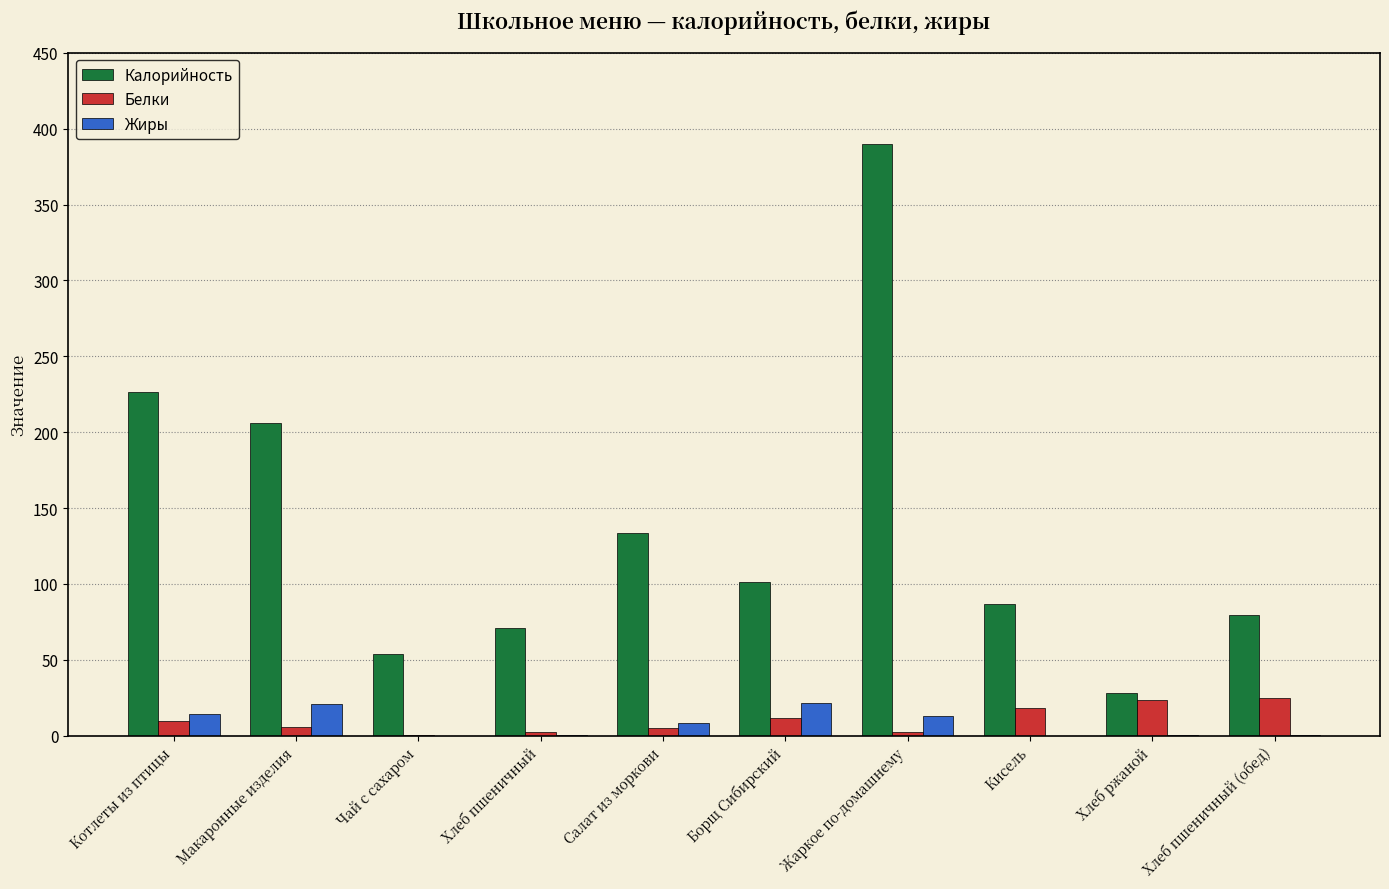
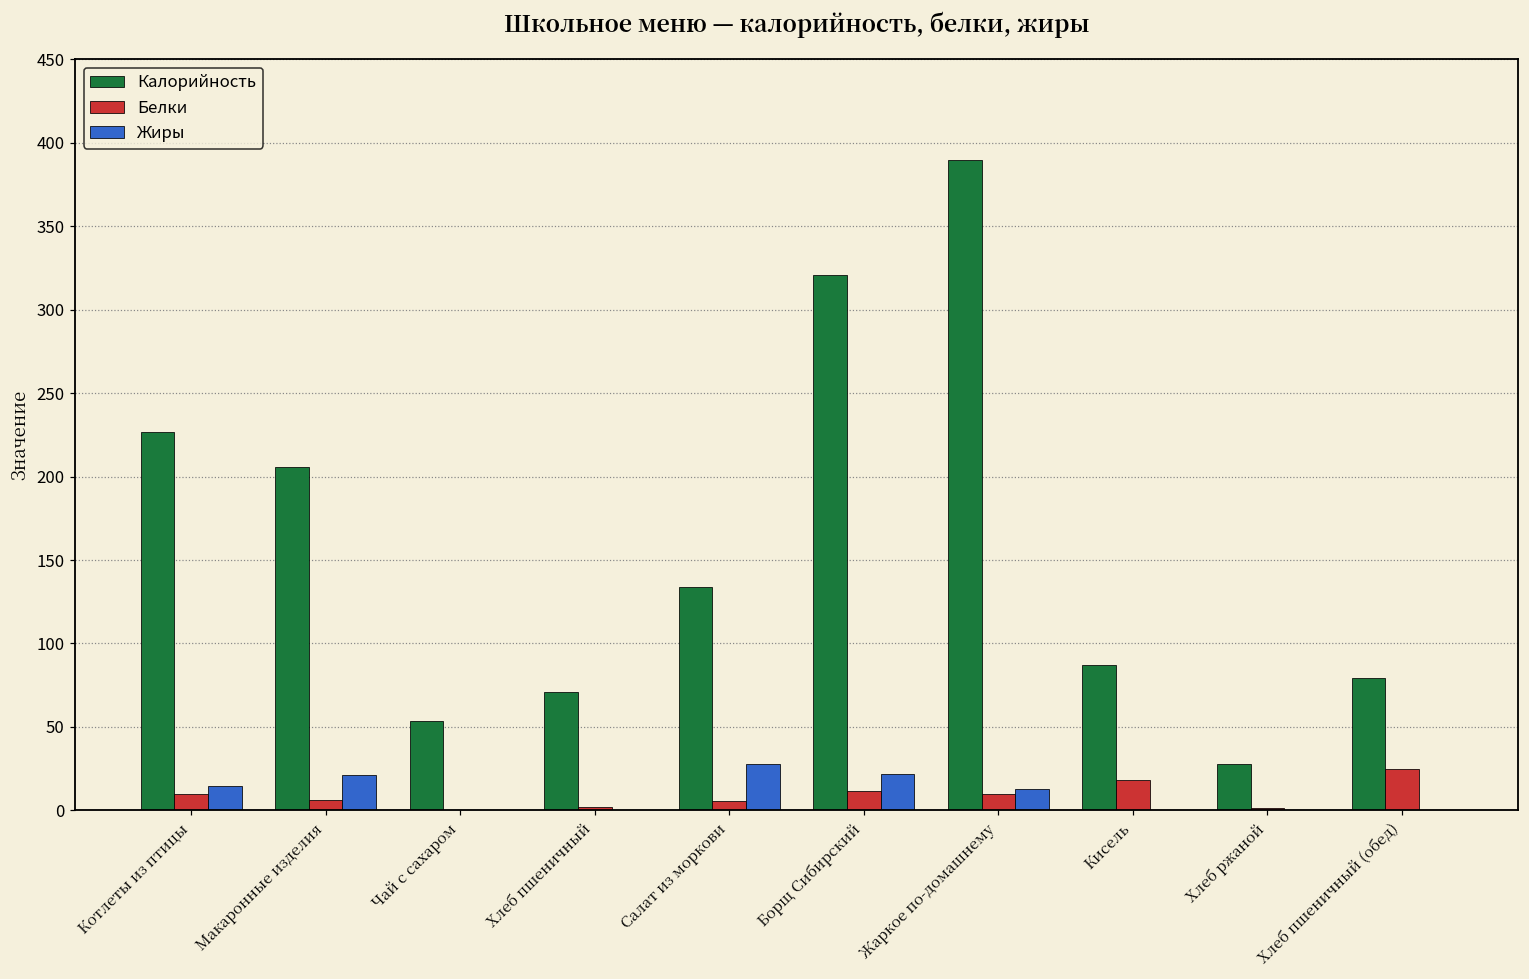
  {
    "Калорийность": {
      "Котлеты из птицы": 227,
      "Макаронные изделия": 206,
      "Чай с сахаром": 54,
      "Хлеб пшеничный": 71,
      "Салат из моркови": 134,
-     "Борщ Сибирский": 102,
+     "Борщ Сибирский": 321,
      "Жаркое по-домашнему": 390,
      "Кисель": 87,
      "Хлеб ржаной": 28,
      "Хлеб пшеничный (обед)": 80
    },
    "Белки": {
      "Котлеты из птицы": 10,
      "Макаронные изделия": 6,
      "Хлеб пшеничный": 2,
      "Салат из моркови": 5,
      "Борщ Сибирский": 12,
-     "Жаркое по-домашнему": 3,
+     "Жаркое по-домашнему": 10,
      "Кисель": 18,
-     "Хлеб ржаной": 24,
+     "Хлеб ржаной": 1,
      "Хлеб пшеничный (обед)": 25
    },
    "Жиры": {
      "Котлеты из птицы": 15,
      "Макаронные изделия": 21,
      "Чай с сахаром": 0,
-     "Салат из моркови": 9,
+     "Салат из моркови": 28,
      "Борщ Сибирский": 22,
      "Жаркое по-домашнему": 13
    }
  }
